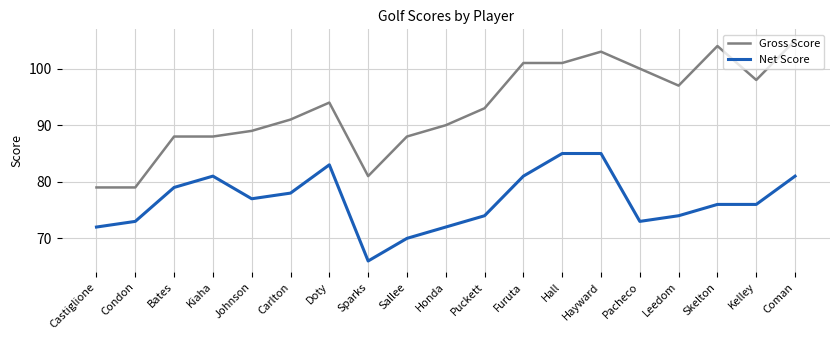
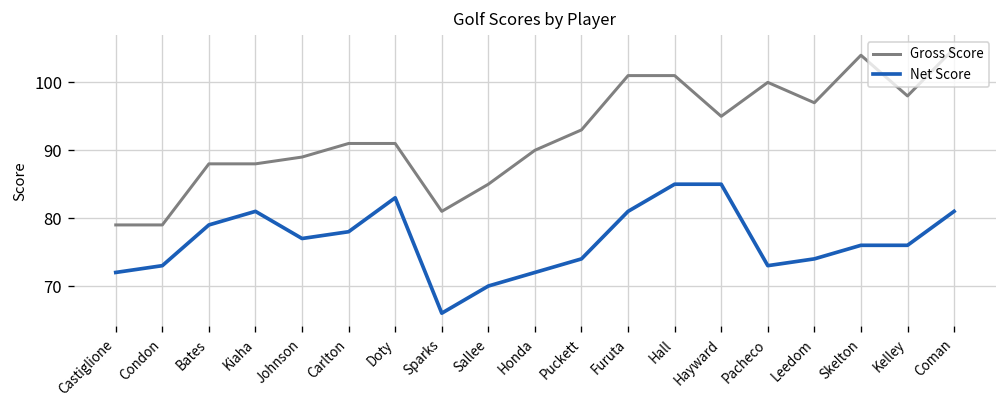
  {
    "Gross Score": {
      "Castiglione": 79,
      "Condon": 79,
      "Bates": 88,
      "Kiaha": 88,
      "Johnson": 89,
      "Carlton": 91,
-     "Doty": 94,
+     "Doty": 91,
      "Sparks": 81,
-     "Sallee": 88,
+     "Sallee": 85,
      "Honda": 90,
      "Puckett": 93,
      "Furuta": 101,
      "Hall": 101,
-     "Hayward": 103,
+     "Hayward": 95,
      "Pacheco": 100,
      "Leedom": 97,
      "Skelton": 104,
      "Kelley": 98
    },
    "Net Score": {
      "Castiglione": 72,
      "Condon": 73,
      "Bates": 79,
      "Kiaha": 81,
      "Johnson": 77,
      "Carlton": 78,
      "Doty": 83,
      "Sparks": 66,
      "Sallee": 70,
      "Honda": 72,
      "Puckett": 74,
      "Furuta": 81,
      "Hall": 85,
      "Hayward": 85,
      "Pacheco": 73,
      "Leedom": 74,
      "Skelton": 76,
      "Kelley": 76,
      "Coman": 81
    }
  }
